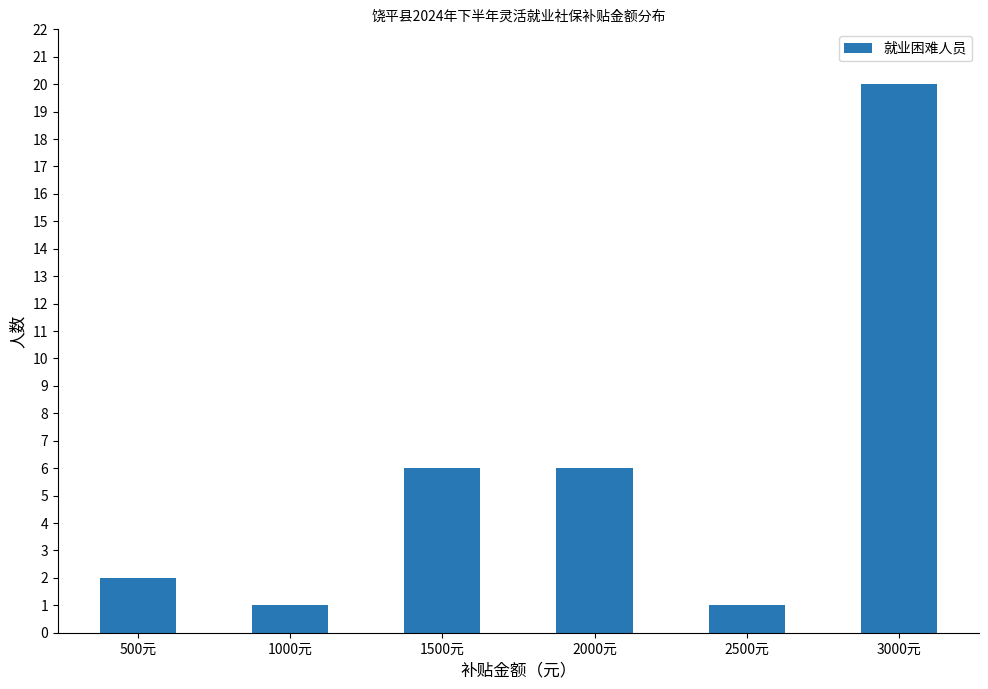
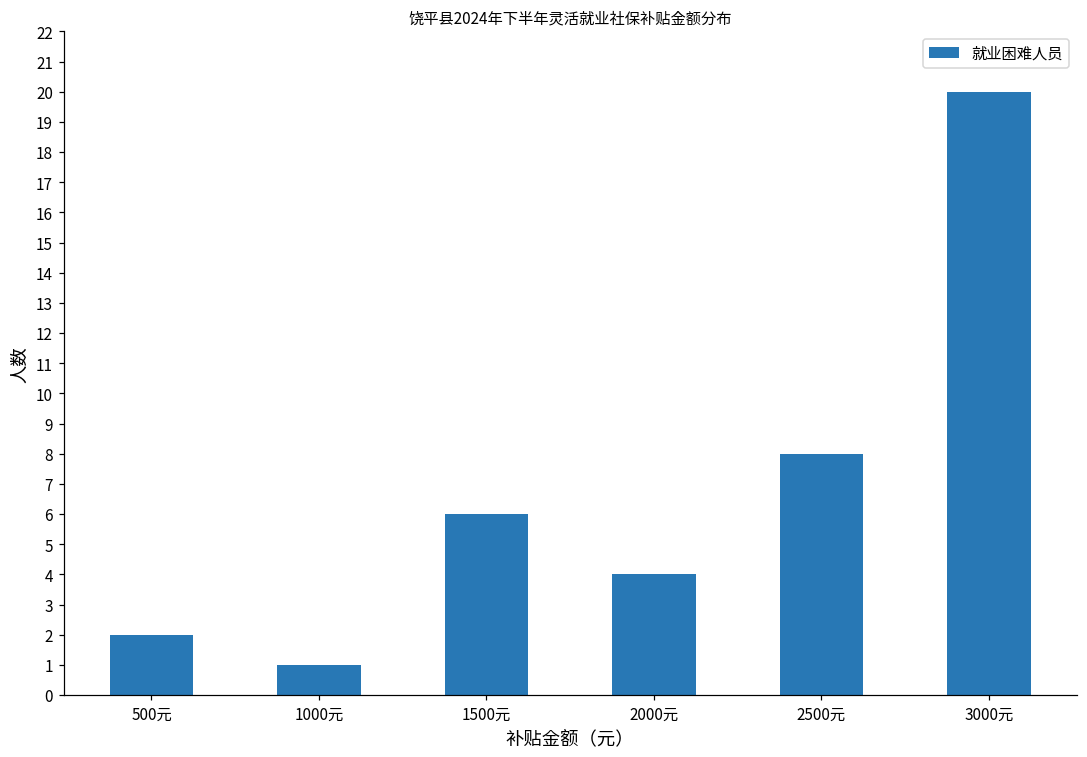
  {
    "500元": 2,
    "1000元": 1,
    "1500元": 6,
-   "2000元": 6,
-   "2500元": 1,
+   "2000元": 4,
+   "2500元": 8,
    "3000元": 20
  }
